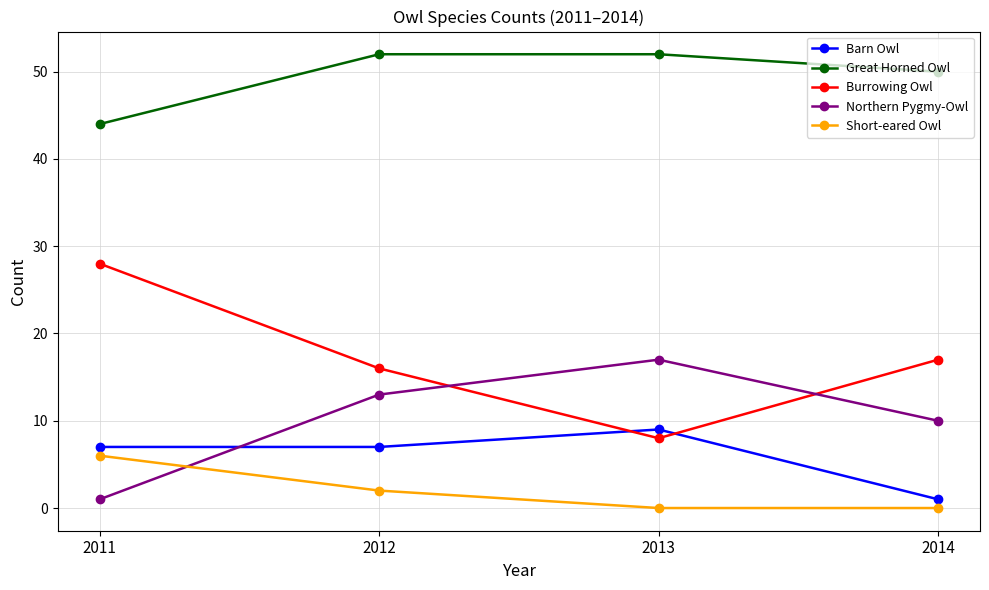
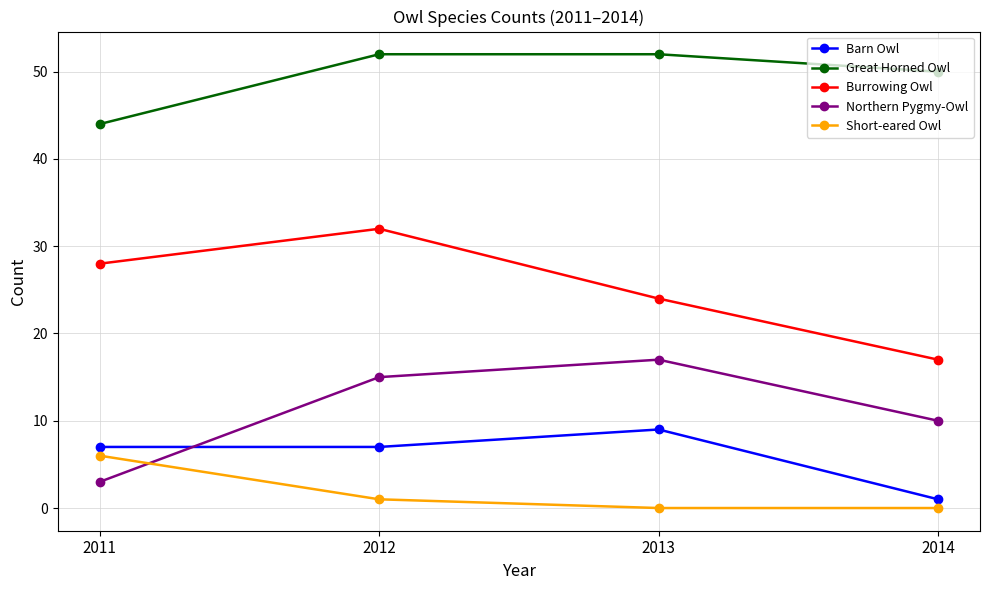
  {
    "Barn Owl": {
      "2011": 7,
      "2012": 7,
      "2013": 9,
      "2014": 1
    },
    "Great Horned Owl": {
      "2011": 44,
      "2012": 52,
      "2013": 52
    },
    "Burrowing Owl": {
      "2011": 28,
-     "2012": 16,
-     "2013": 8,
+     "2012": 32,
+     "2013": 24,
      "2014": 17
    },
    "Northern Pygmy-Owl": {
-     "2011": 1,
-     "2012": 13,
+     "2011": 3,
+     "2012": 15,
      "2013": 17,
      "2014": 10
    },
    "Short-eared Owl": {
      "2011": 6,
-     "2012": 2,
+     "2012": 1,
      "2013": 0,
      "2014": 0
    }
  }
